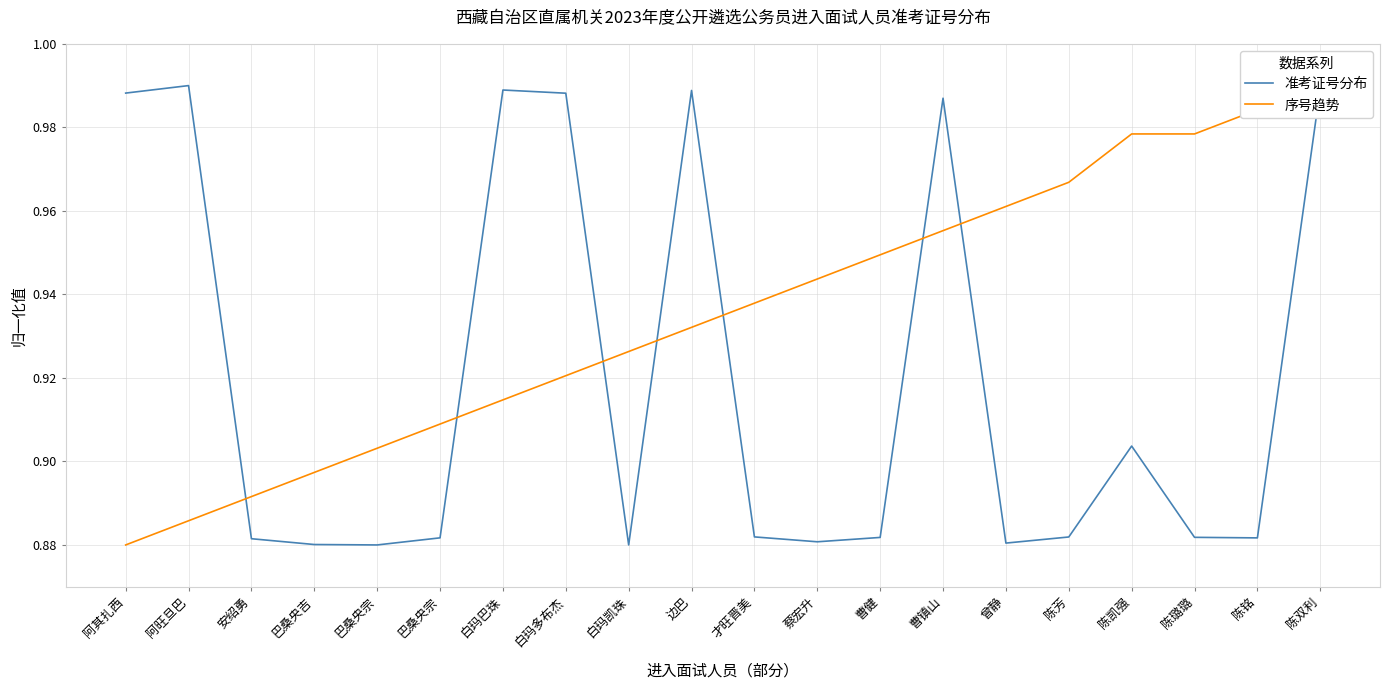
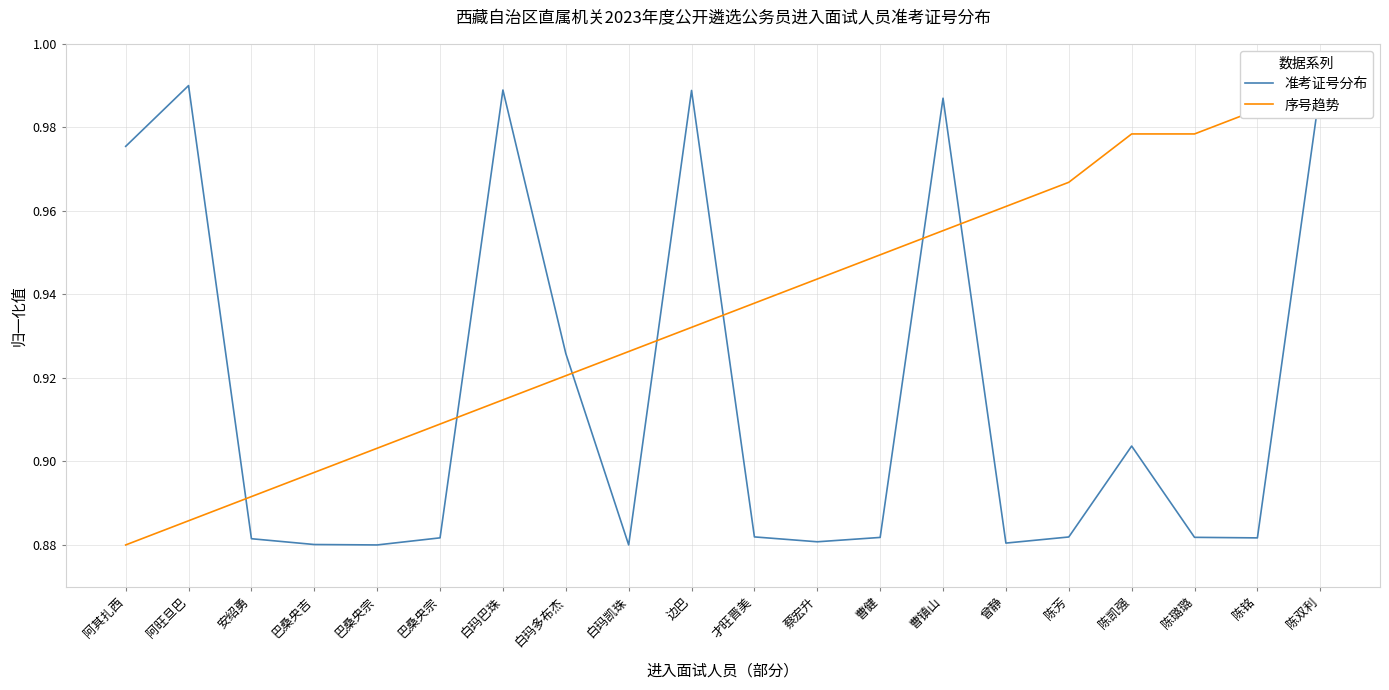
  {
    "准考证号分布": {
-     "阿其扎西": 0.988,
+     "阿其扎西": 0.975,
      "阿旺旦巴": 0.990,
      "安绍勇": 0.881,
      "巴桑央吉": 0.880,
      "白玛巴珠": 0.989,
-     "白玛多布杰": 0.988,
+     "白玛多布杰": 0.926,
      "白玛凯珠": 0.880,
      "边巴": 0.989,
      "才旺晋美": 0.882,
      "蔡宏升": 0.881,
      "曹健": 0.882,
      "曹镇山": 0.987,
      "曾静": 0.880,
      "陈芳": 0.882,
      "陈凯强": 0.904,
      "陈璐璐": 0.882,
      "陈铭": 0.882
    },
    "序号趋势": {
      "阿其扎西": 0.880,
      "阿旺旦巴": 0.886,
      "安绍勇": 0.892,
      "巴桑央吉": 0.897,
      "白玛巴珠": 0.915,
      "白玛多布杰": 0.921,
      "白玛凯珠": 0.926,
      "边巴": 0.932,
      "才旺晋美": 0.938,
      "蔡宏升": 0.944,
      "曹健": 0.949,
      "曹镇山": 0.955,
      "曾静": 0.961,
      "陈芳": 0.967,
      "陈凯强": 0.978,
      "陈璐璐": 0.978
    }
  }
